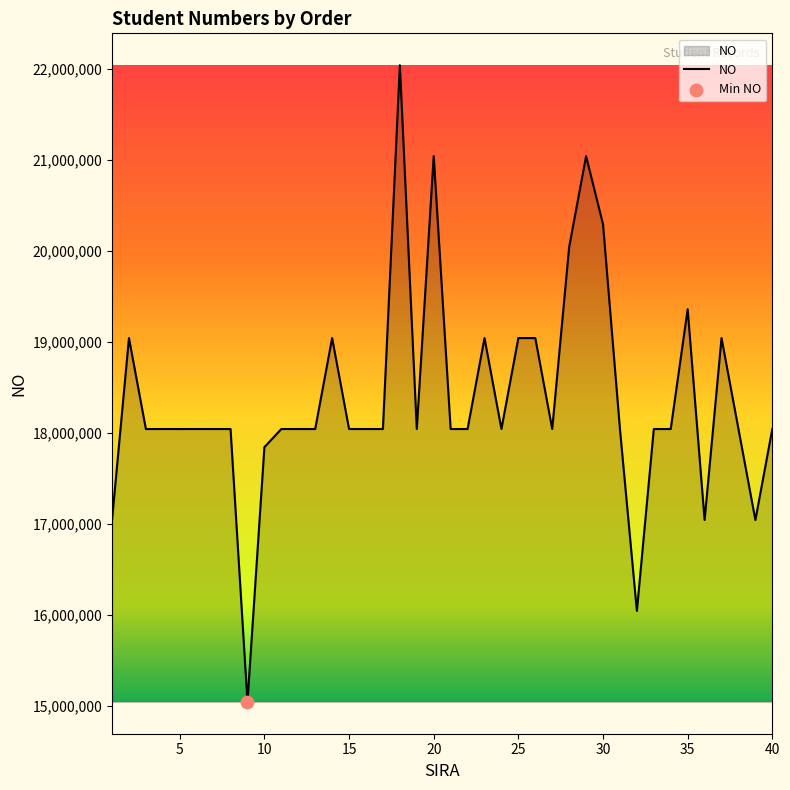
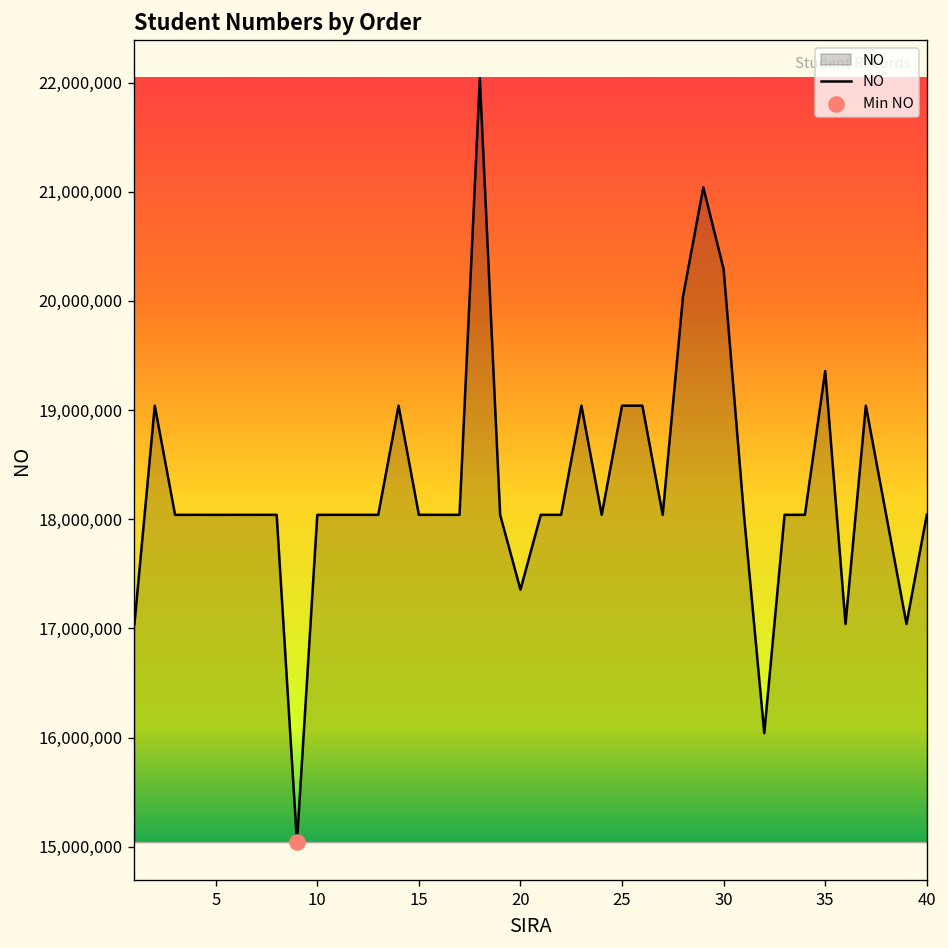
  {
    "NO": {
      "5": "18,000,000",
-     "10": "17,800,000",
+     "10": "18,000,000",
      "15": "18,000,000",
-     "20": "21,000,000",
+     "20": "17,400,000",
      "25": "19,000,000",
      "30": "20,300,000",
      "35": "19,400,000",
      "40": "18,000,000"
    }
  }
